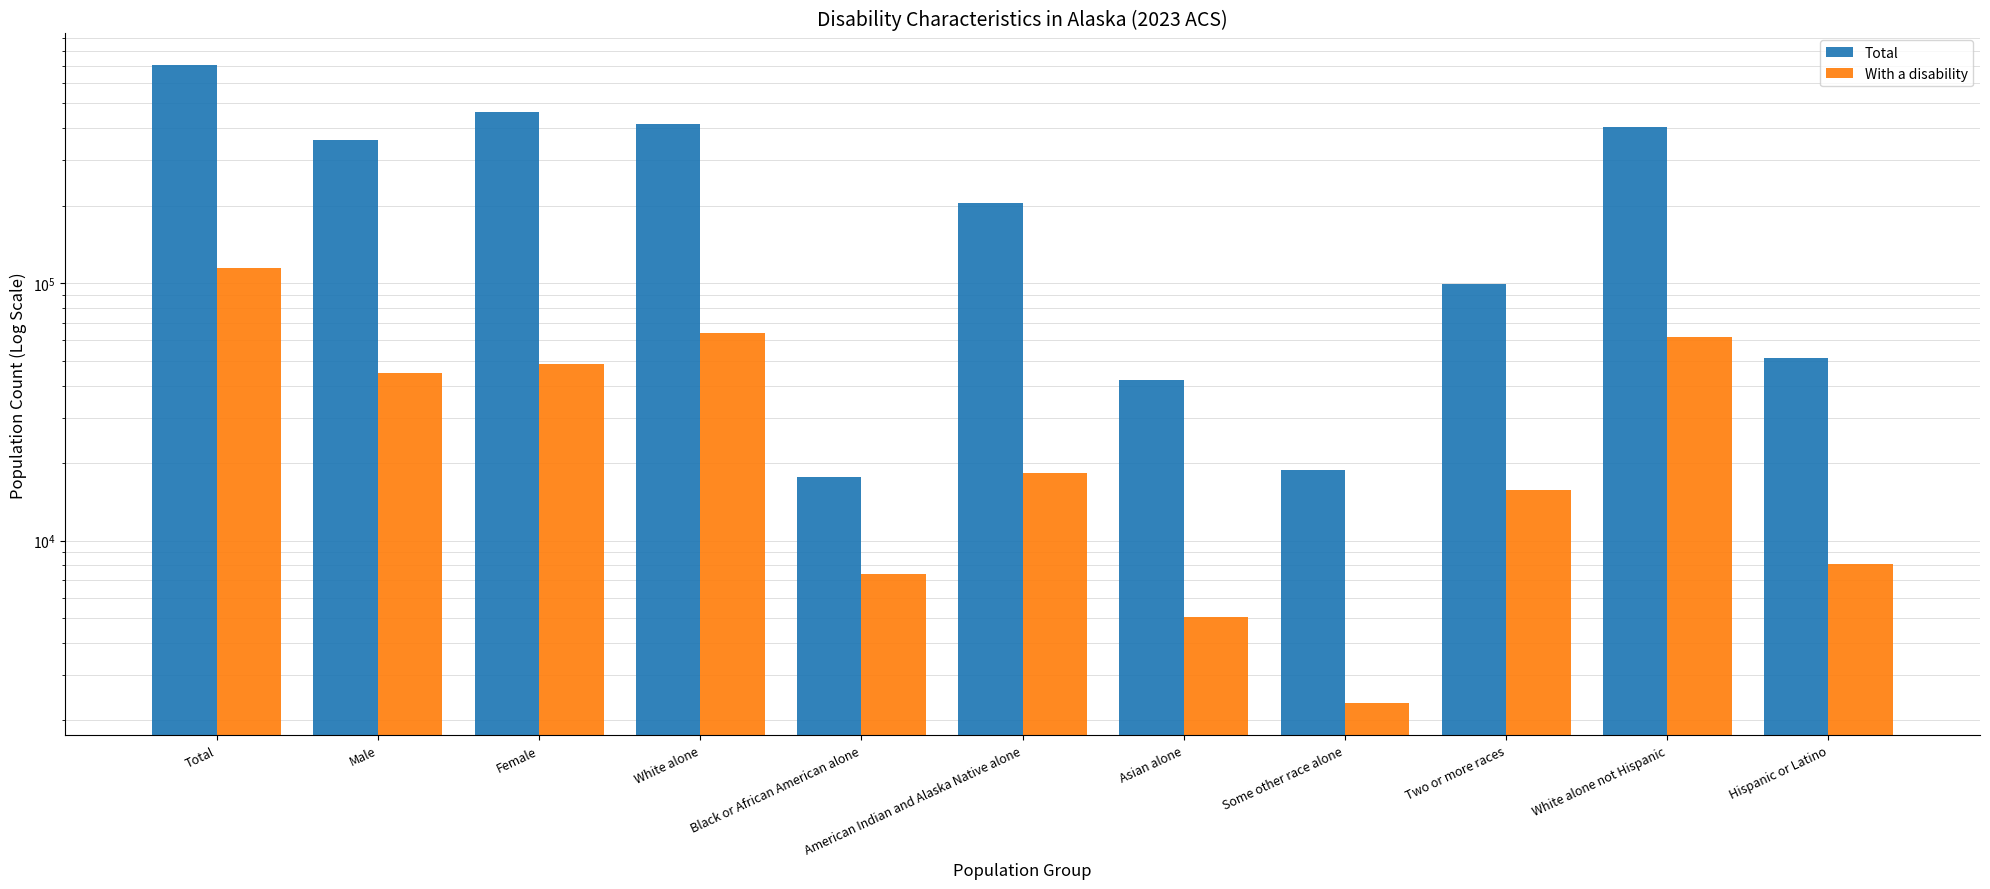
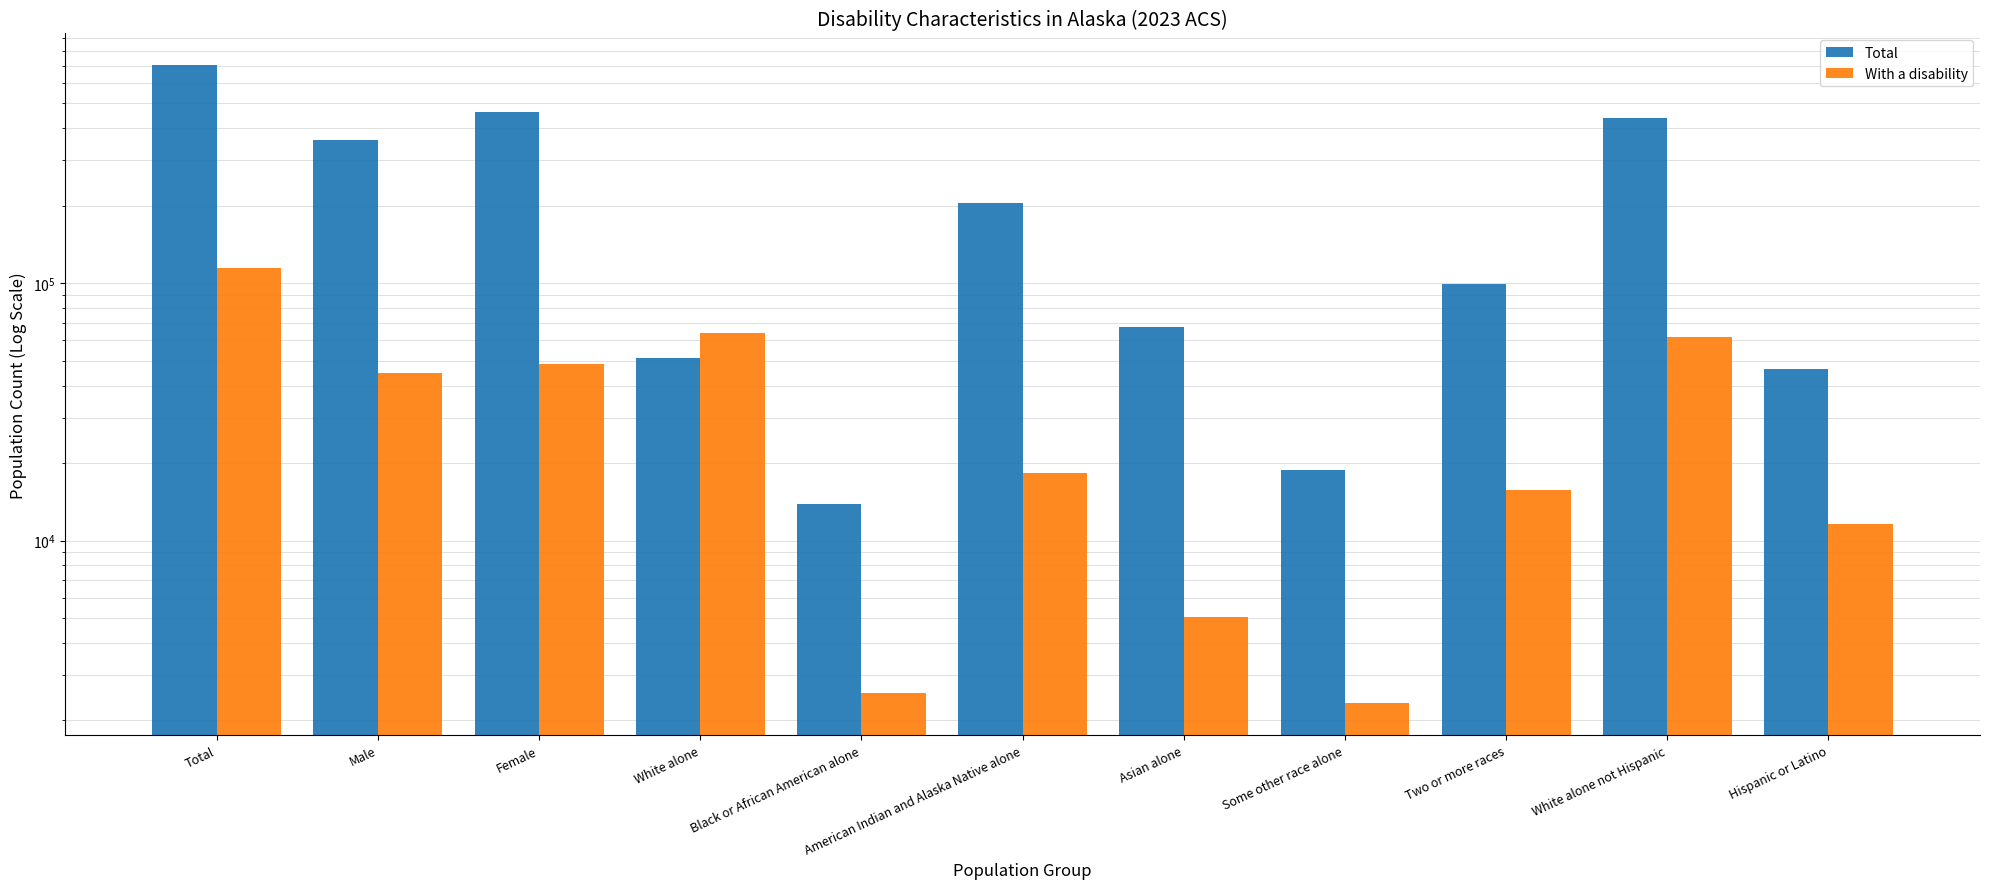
  {
    "Total": {
      "Total": 700000,
      "Male": 360000,
      "Female": 460000,
-     "White alone": 420000,
-     "Black or African American alone": 18000,
+     "White alone": 51000,
+     "Black or African American alone": 14000,
      "American Indian and Alaska Native alone": 200000,
-     "Asian alone": 42000,
+     "Asian alone": 67000,
      "Some other race alone": 19000,
      "Two or more races": 100000,
-     "White alone not Hispanic": 400000,
-     "Hispanic or Latino": 51000
+     "White alone not Hispanic": 440000,
+     "Hispanic or Latino": 46000
    },
    "With a disability": {
      "Total": 110000,
      "Male": 45000,
      "Female": 49000,
      "White alone": 64000,
-     "Black or African American alone": 7400,
+     "Black or African American alone": 2600,
      "American Indian and Alaska Native alone": 18000,
      "Asian alone": 5000,
      "Some other race alone": 2300,
      "Two or more races": 16000,
      "White alone not Hispanic": 62000,
-     "Hispanic or Latino": 8100
+     "Hispanic or Latino": 12000
    }
  }
